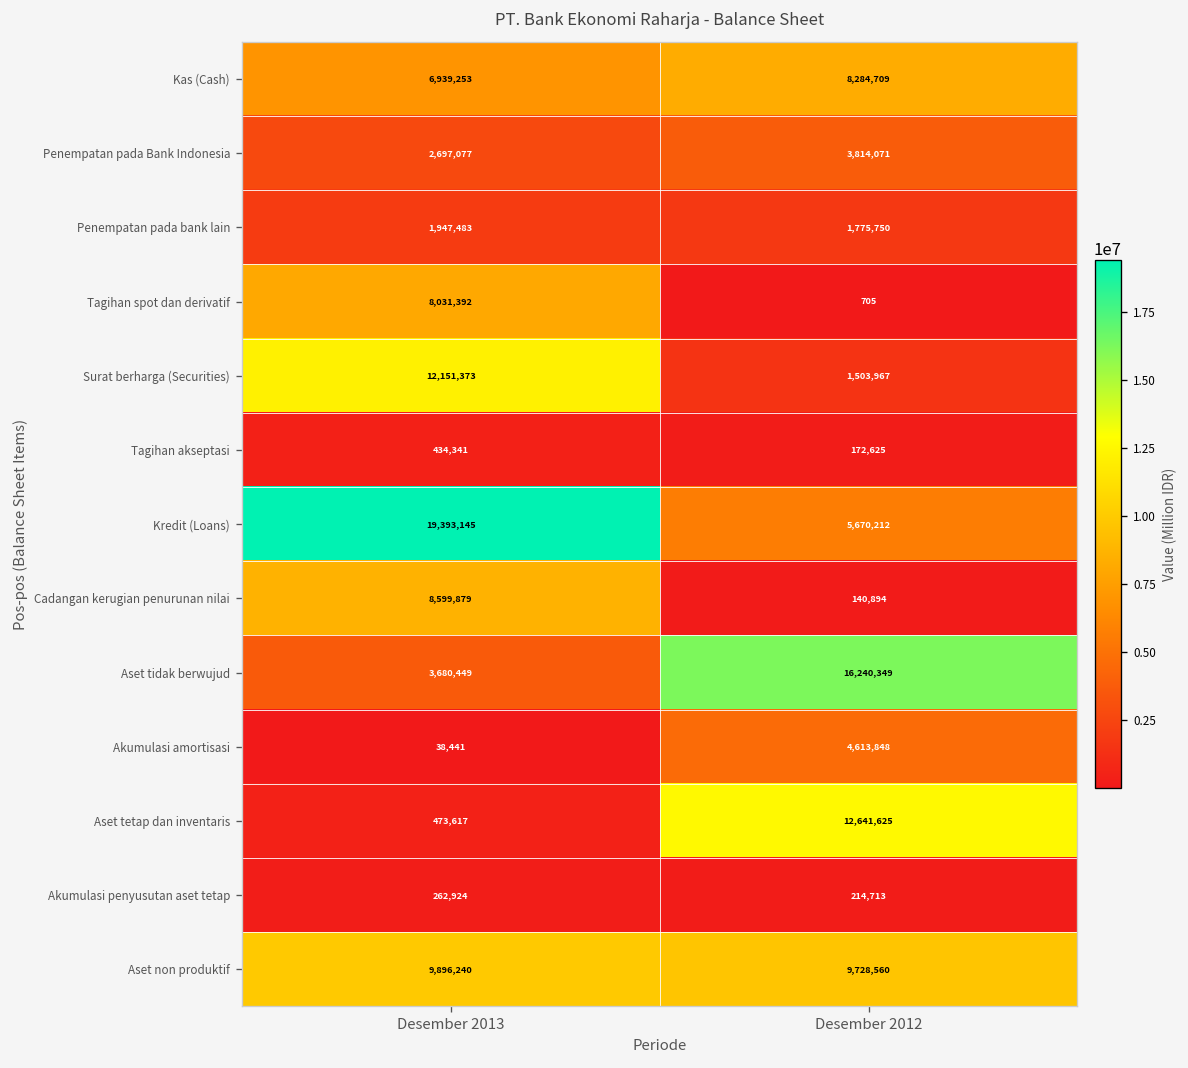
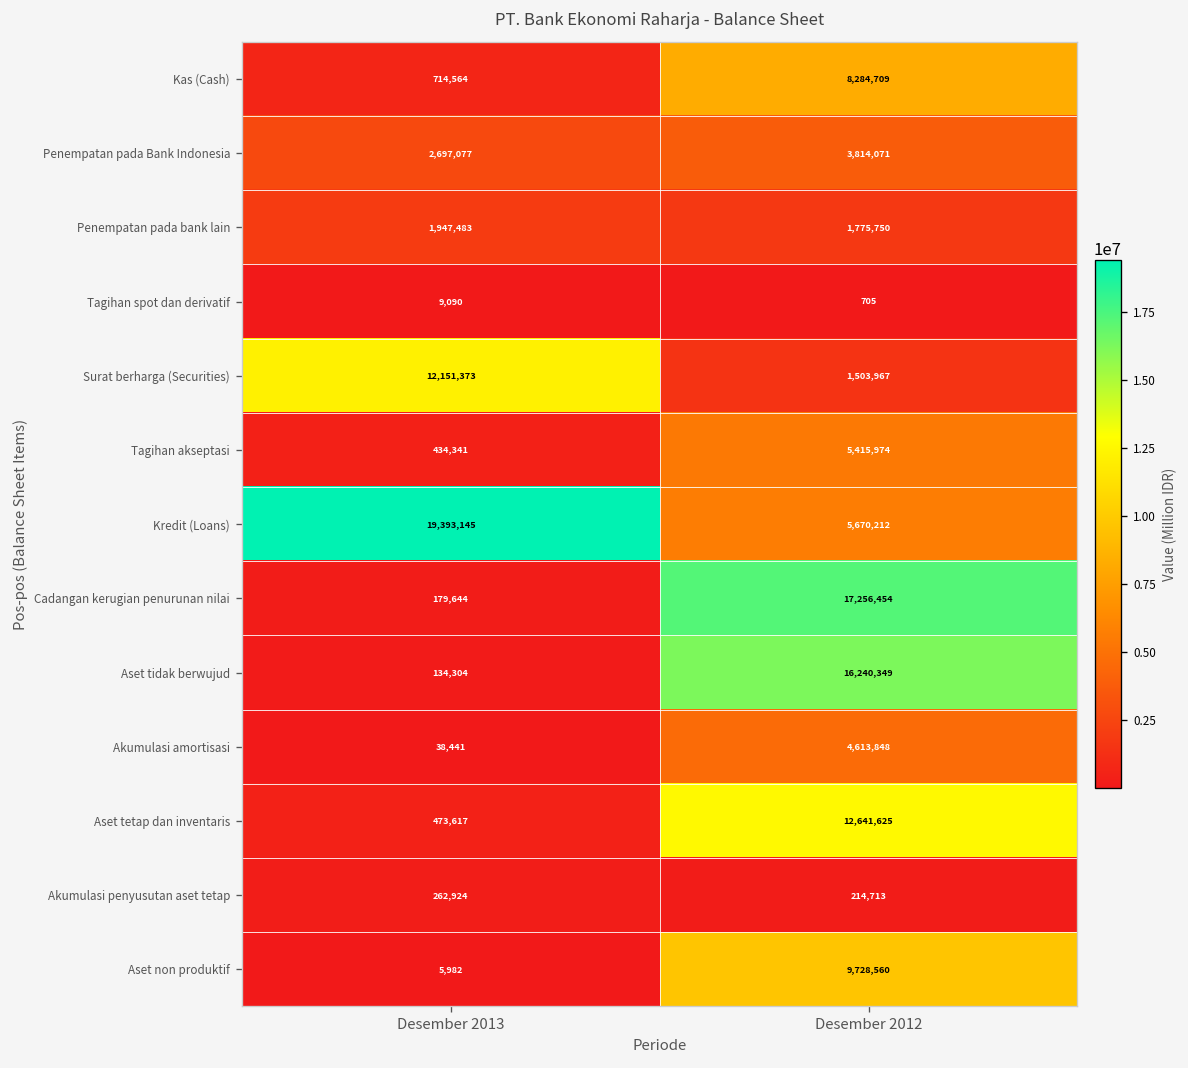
  {
    "Kas (Cash)": {
-     "Desember 2013": "6,939,253",
+     "Desember 2013": "714,564",
      "Desember 2012": "8,284,709"
    },
    "Penempatan pada Bank Indonesia": {
      "Desember 2013": "2,697,077",
      "Desember 2012": "3,814,071"
    },
    "Penempatan pada bank lain": {
      "Desember 2013": "1,947,483",
      "Desember 2012": "1,775,750"
    },
    "Tagihan spot dan derivatif": {
-     "Desember 2013": "8,031,392",
+     "Desember 2013": "9,090",
      "Desember 2012": "705"
    },
    "Surat berharga (Securities)": {
      "Desember 2013": "12,151,373",
      "Desember 2012": "1,503,967"
    },
    "Tagihan akseptasi": {
      "Desember 2013": "434,341",
-     "Desember 2012": "172,625"
+     "Desember 2012": "5,415,974"
    },
    "Kredit (Loans)": {
      "Desember 2013": "19,393,145",
      "Desember 2012": "5,670,212"
    },
    "Cadangan kerugian penurunan nilai": {
-     "Desember 2013": "8,599,879",
-     "Desember 2012": "140,894"
+     "Desember 2013": "179,644",
+     "Desember 2012": "17,256,454"
    },
    "Aset tidak berwujud": {
-     "Desember 2013": "3,680,449",
+     "Desember 2013": "134,304",
      "Desember 2012": "16,240,349"
    },
    "Akumulasi amortisasi": {
      "Desember 2013": "38,441",
      "Desember 2012": "4,613,848"
    },
    "Aset tetap dan inventaris": {
      "Desember 2013": "473,617",
      "Desember 2012": "12,641,625"
    },
    "Akumulasi penyusutan aset tetap": {
      "Desember 2013": "262,924",
      "Desember 2012": "214,713"
    },
    "Aset non produktif": {
-     "Desember 2013": "9,896,240",
+     "Desember 2013": "5,982",
      "Desember 2012": "9,728,560"
    }
  }
